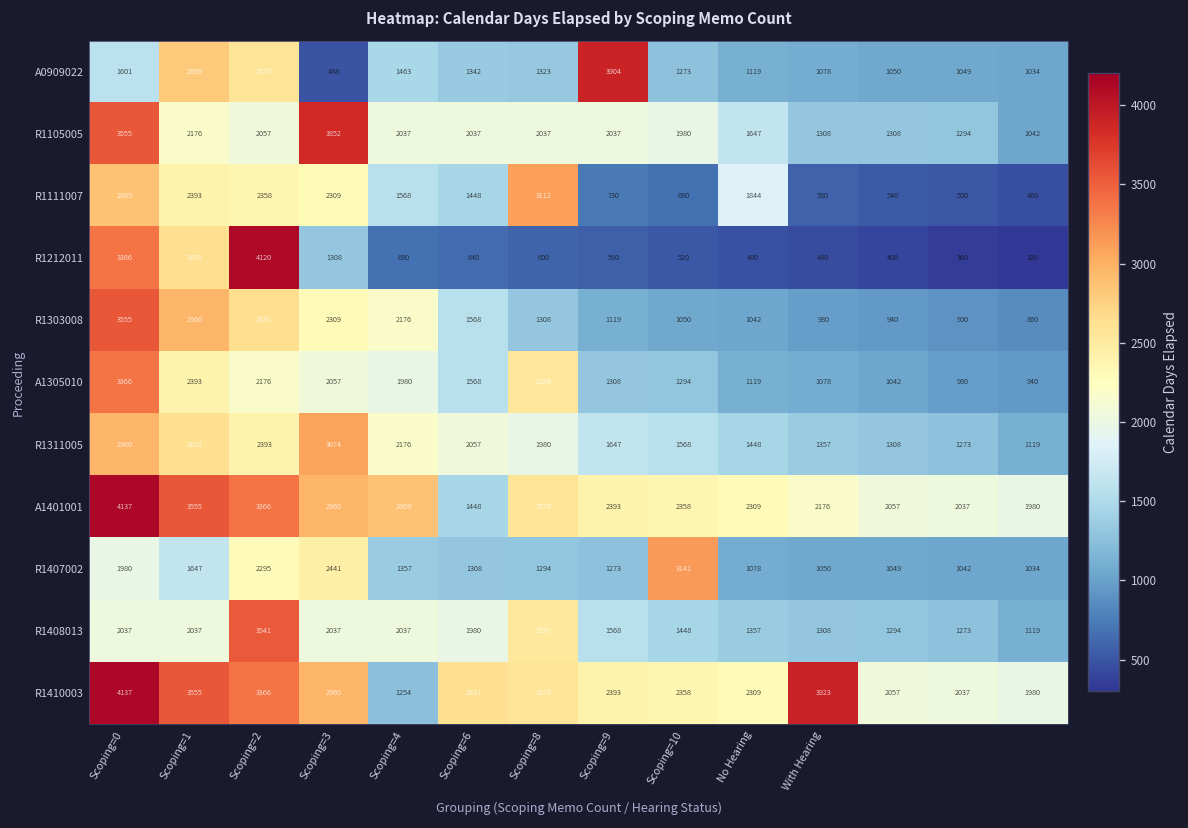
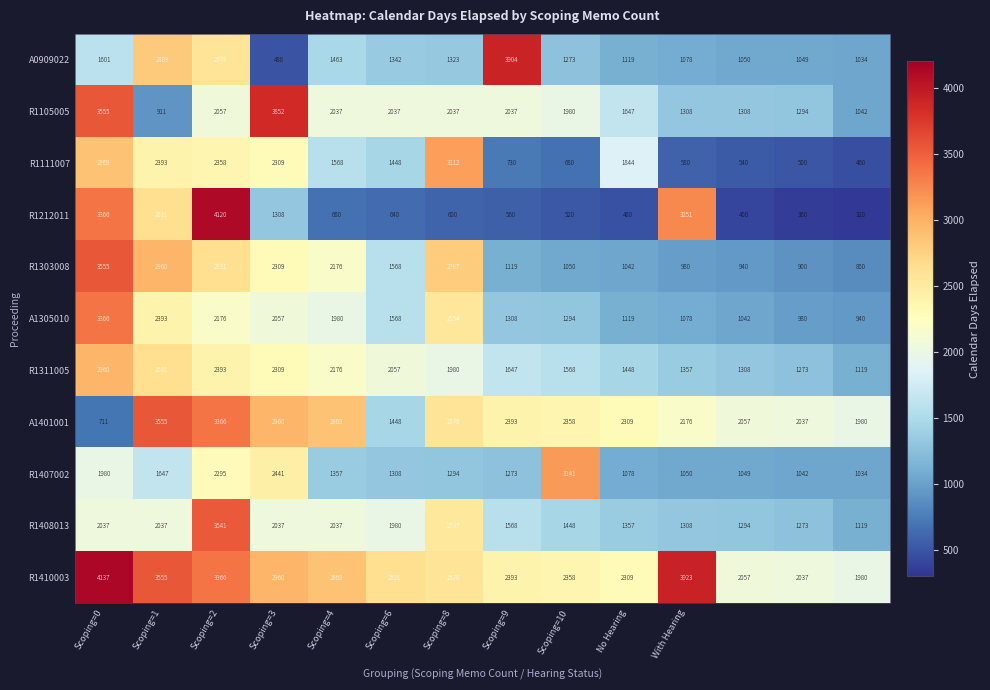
  {
    "A0909022": {
      "Scoping=0": 1601,
      "Scoping=1": 2809,
      "Scoping=2": 2578,
      "Scoping=3": 488,
      "Scoping=4": 1463,
      "Scoping=6": 1342,
      "Scoping=8": 1323,
      "Scoping=9": 3904,
      "Scoping=10": 1273,
      "No Hearing": 1119,
      "With Hearing": 1078
    },
    "R1105005": {
      "Scoping=0": 3555,
-     "Scoping=1": 2176,
+     "Scoping=1": 911,
      "Scoping=2": 2057,
      "Scoping=3": 3852,
      "Scoping=4": 2037,
      "Scoping=6": 2037,
      "Scoping=8": 2037,
      "Scoping=9": 2037,
      "Scoping=10": 1980,
      "No Hearing": 1647,
      "With Hearing": 1308
    },
    "R1111007": {
      "Scoping=0": 2869,
      "Scoping=1": 2393,
      "Scoping=2": 2358,
      "Scoping=3": 2309,
      "Scoping=4": 1568,
      "Scoping=6": 1448,
      "Scoping=8": 3112,
      "Scoping=9": 730,
      "Scoping=10": 680,
      "No Hearing": 1844,
      "With Hearing": 580
    },
    "R1212011": {
      "Scoping=0": 3366,
      "Scoping=1": 2631,
      "Scoping=2": 4120,
      "Scoping=3": 1308,
      "Scoping=4": 680,
      "Scoping=6": 640,
      "Scoping=8": 600,
      "Scoping=9": 560,
      "Scoping=10": 520,
      "No Hearing": 480,
-     "With Hearing": 440
+     "With Hearing": 3251
    },
    "R1303008": {
      "Scoping=0": 3555,
      "Scoping=1": 2960,
      "Scoping=2": 2631,
      "Scoping=3": 2309,
      "Scoping=4": 2176,
      "Scoping=6": 1568,
-     "Scoping=8": 1308,
+     "Scoping=8": 2787,
      "Scoping=9": 1119,
      "Scoping=10": 1050,
      "No Hearing": 1042,
      "With Hearing": 980
    },
    "A1305010": {
      "Scoping=0": 3366,
      "Scoping=1": 2393,
      "Scoping=2": 2176,
      "Scoping=3": 2057,
      "Scoping=4": 1980,
      "Scoping=6": 1568,
      "Scoping=8": 2554,
      "Scoping=9": 1308,
      "Scoping=10": 1294,
      "No Hearing": 1119,
      "With Hearing": 1078
    },
    "R1311005": {
      "Scoping=0": 2960,
      "Scoping=1": 2631,
      "Scoping=2": 2393,
-     "Scoping=3": 3074,
+     "Scoping=3": 2309,
      "Scoping=4": 2176,
      "Scoping=6": 2057,
      "Scoping=8": 1980,
      "Scoping=9": 1647,
      "Scoping=10": 1568,
      "No Hearing": 1448,
      "With Hearing": 1357
    },
    "A1401001": {
-     "Scoping=0": 4137,
+     "Scoping=0": 711,
      "Scoping=1": 3555,
      "Scoping=2": 3366,
      "Scoping=3": 2960,
      "Scoping=4": 2869,
      "Scoping=6": 1448,
      "Scoping=8": 2578,
      "Scoping=9": 2393,
      "Scoping=10": 2358,
      "No Hearing": 2309,
      "With Hearing": 2176
    },
    "R1407002": {
      "Scoping=0": 1980,
      "Scoping=1": 1647,
      "Scoping=2": 2295,
      "Scoping=3": 2441,
      "Scoping=4": 1357,
      "Scoping=6": 1308,
      "Scoping=8": 1294,
      "Scoping=9": 1273,
      "Scoping=10": 3141,
      "No Hearing": 1078,
      "With Hearing": 1050
    },
    "R1408013": {
      "Scoping=0": 2037,
      "Scoping=1": 2037,
      "Scoping=2": 3541,
      "Scoping=3": 2037,
      "Scoping=4": 2037,
      "Scoping=6": 1980,
      "Scoping=8": 2537,
      "Scoping=9": 1568,
      "Scoping=10": 1448,
      "No Hearing": 1357,
      "With Hearing": 1308
    },
    "R1410003": {
      "Scoping=0": 4137,
      "Scoping=1": 3555,
      "Scoping=2": 3366,
      "Scoping=3": 2960,
-     "Scoping=4": 1254,
+     "Scoping=4": 2869,
      "Scoping=6": 2631,
      "Scoping=8": 2578,
      "Scoping=9": 2393,
      "Scoping=10": 2358,
      "No Hearing": 2309,
      "With Hearing": 3923
    }
  }
